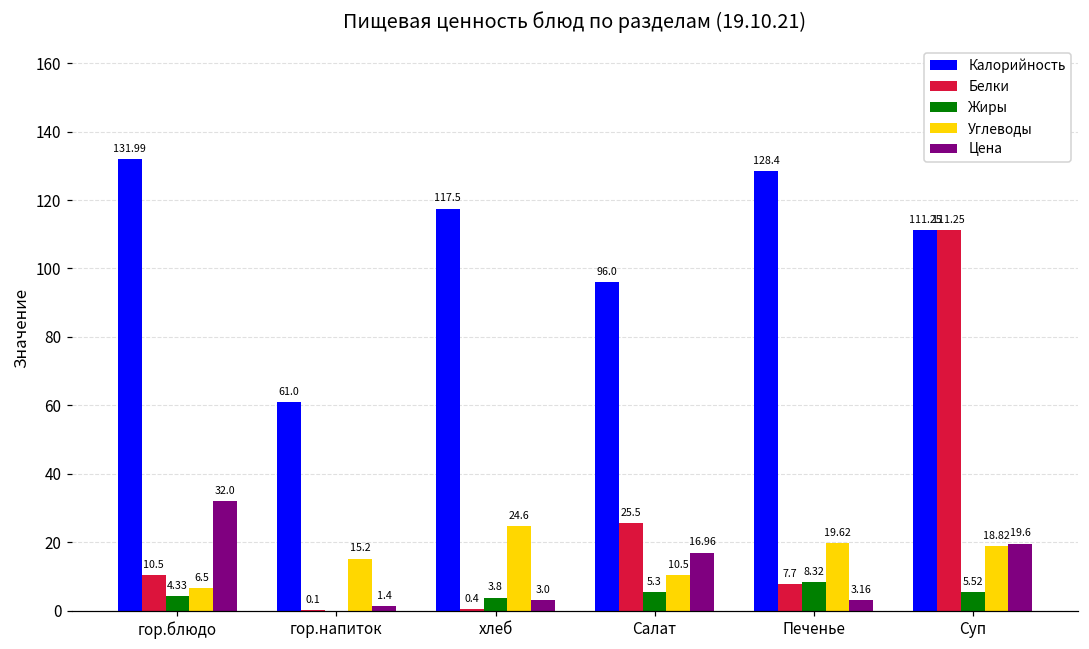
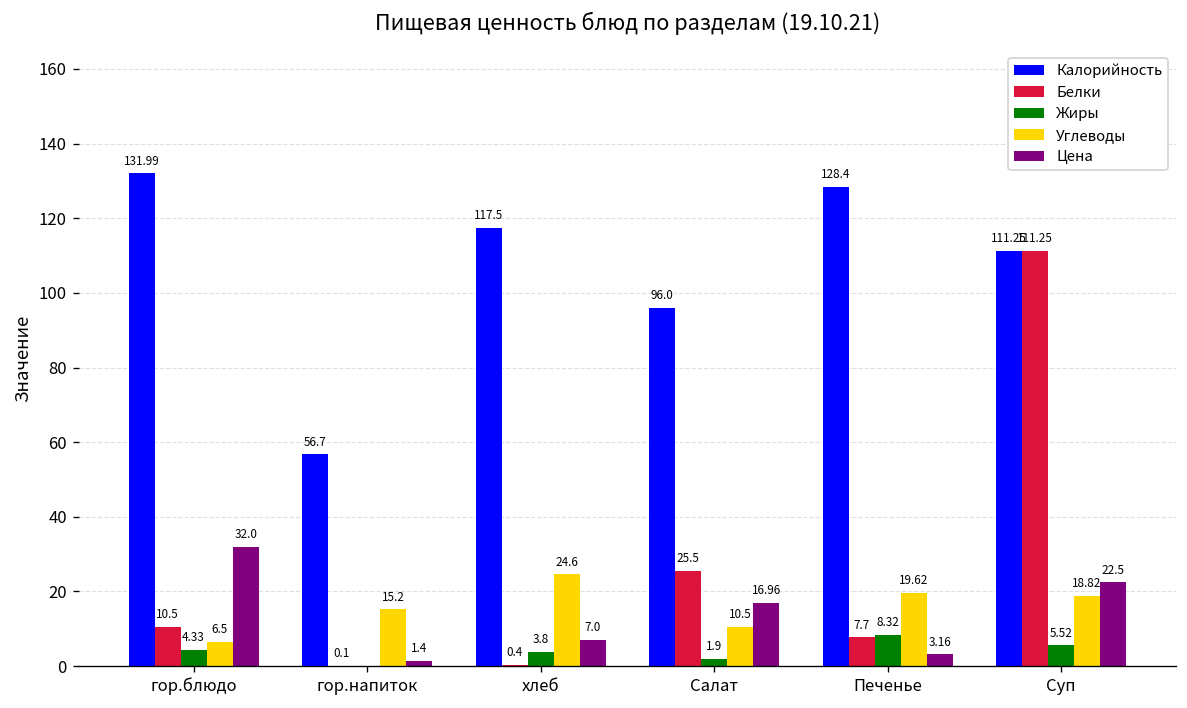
  {
    "Калорийность": {
      "гор.блюдо": 131.99,
-     "гор.напиток": 61.0,
+     "гор.напиток": 56.7,
      "хлеб": 117.5,
      "Салат": 96.0,
      "Печенье": 128.4
    },
    "Белки": {
      "гор.блюдо": 10.5,
      "гор.напиток": 0.1,
      "хлеб": 0.4,
      "Салат": 25.5,
      "Печенье": 7.7
    },
    "Жиры": {
      "гор.блюдо": 4.33,
      "хлеб": 3.8,
-     "Салат": 5.3,
+     "Салат": 1.9,
      "Печенье": 8.32,
      "Суп": 5.52
    },
    "Углеводы": {
      "гор.блюдо": 6.5,
      "гор.напиток": 15.2,
      "хлеб": 24.6,
      "Салат": 10.5,
      "Печенье": 19.62,
      "Суп": 18.82
    },
    "Цена": {
      "гор.блюдо": 32.0,
      "гор.напиток": 1.4,
-     "хлеб": 3.0,
+     "хлеб": 7.0,
      "Салат": 16.96,
      "Печенье": 3.16,
-     "Суп": 19.6
+     "Суп": 22.5
    }
  }
